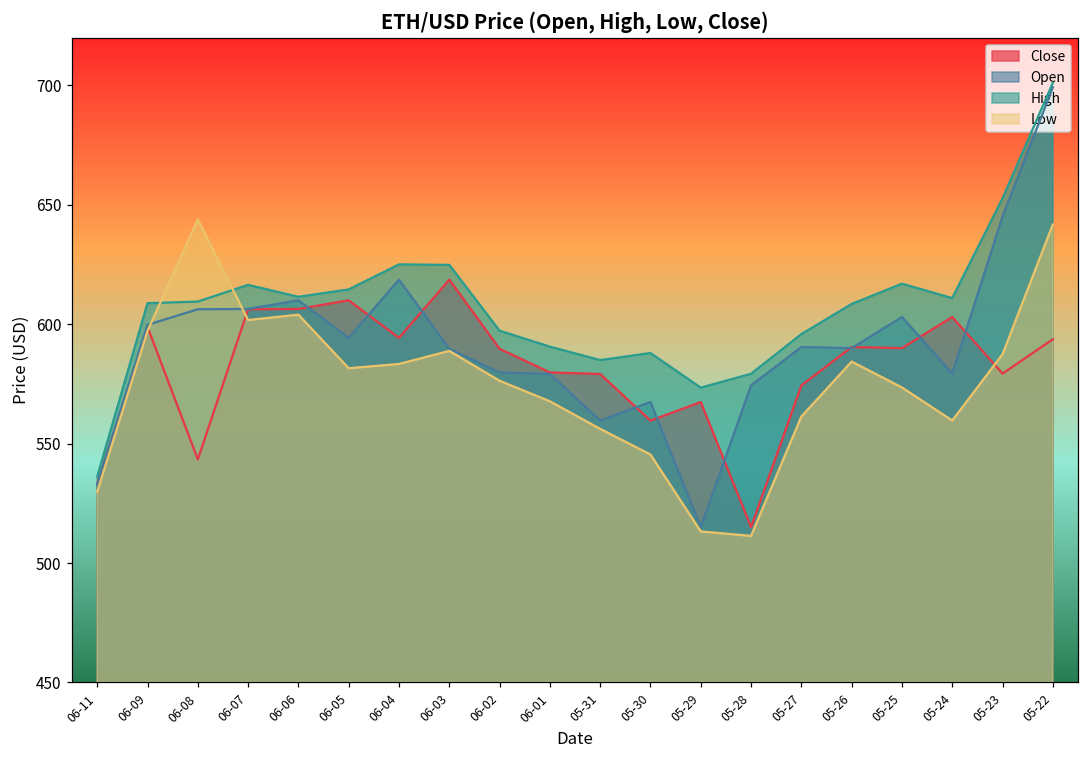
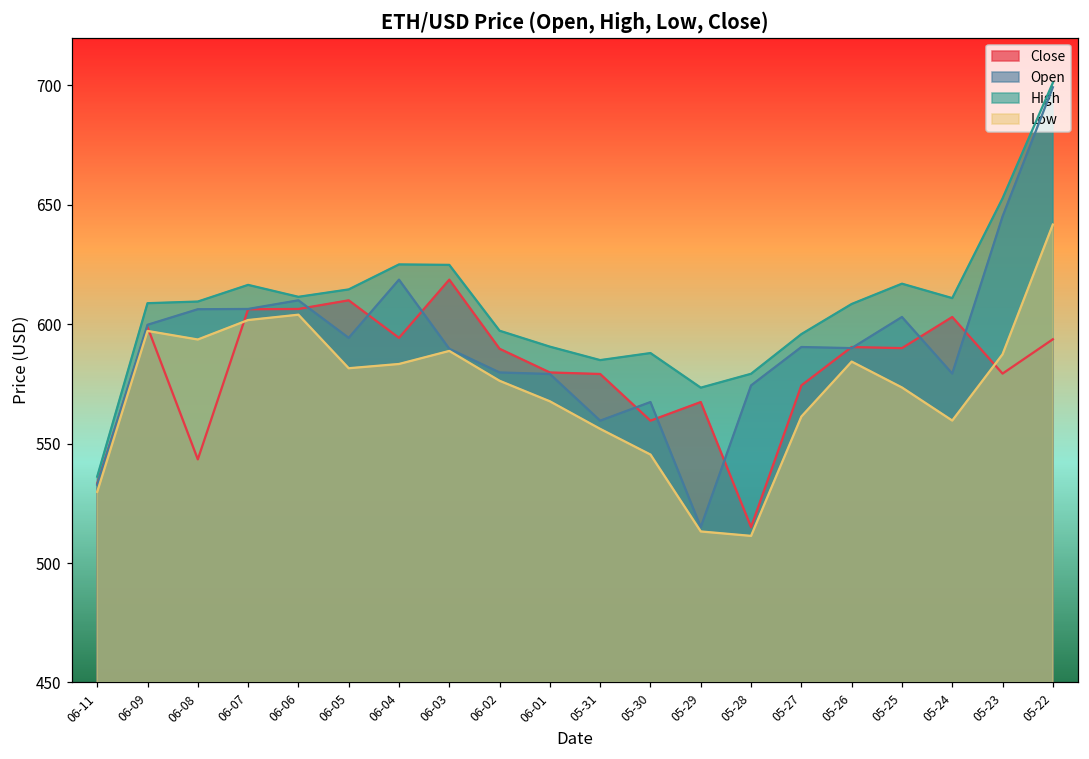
  {
    "Close": {
      "06-08": 543,
      "06-06": 606,
      "06-05": 610,
      "06-04": 594,
      "06-03": 619,
      "06-02": 590,
      "05-31": 579,
      "05-30": 560,
      "05-29": 567,
      "05-28": 515,
      "05-27": 574,
      "05-25": 590,
      "05-24": 603,
      "05-23": 579,
      "05-22": 594
    },
    "Low": {
      "06-11": 530,
      "06-09": 597,
-     "06-08": 644,
+     "06-08": 594,
      "06-07": 602,
      "06-06": 604,
      "06-05": 582,
      "06-04": 583,
      "06-02": 576,
      "06-01": 568,
      "05-31": 556,
      "05-30": 545,
      "05-29": 513,
      "05-28": 511,
      "05-27": 561,
      "05-26": 584,
      "05-25": 574,
      "05-24": 560,
      "05-23": 587,
      "05-22": 642
    }
  }
